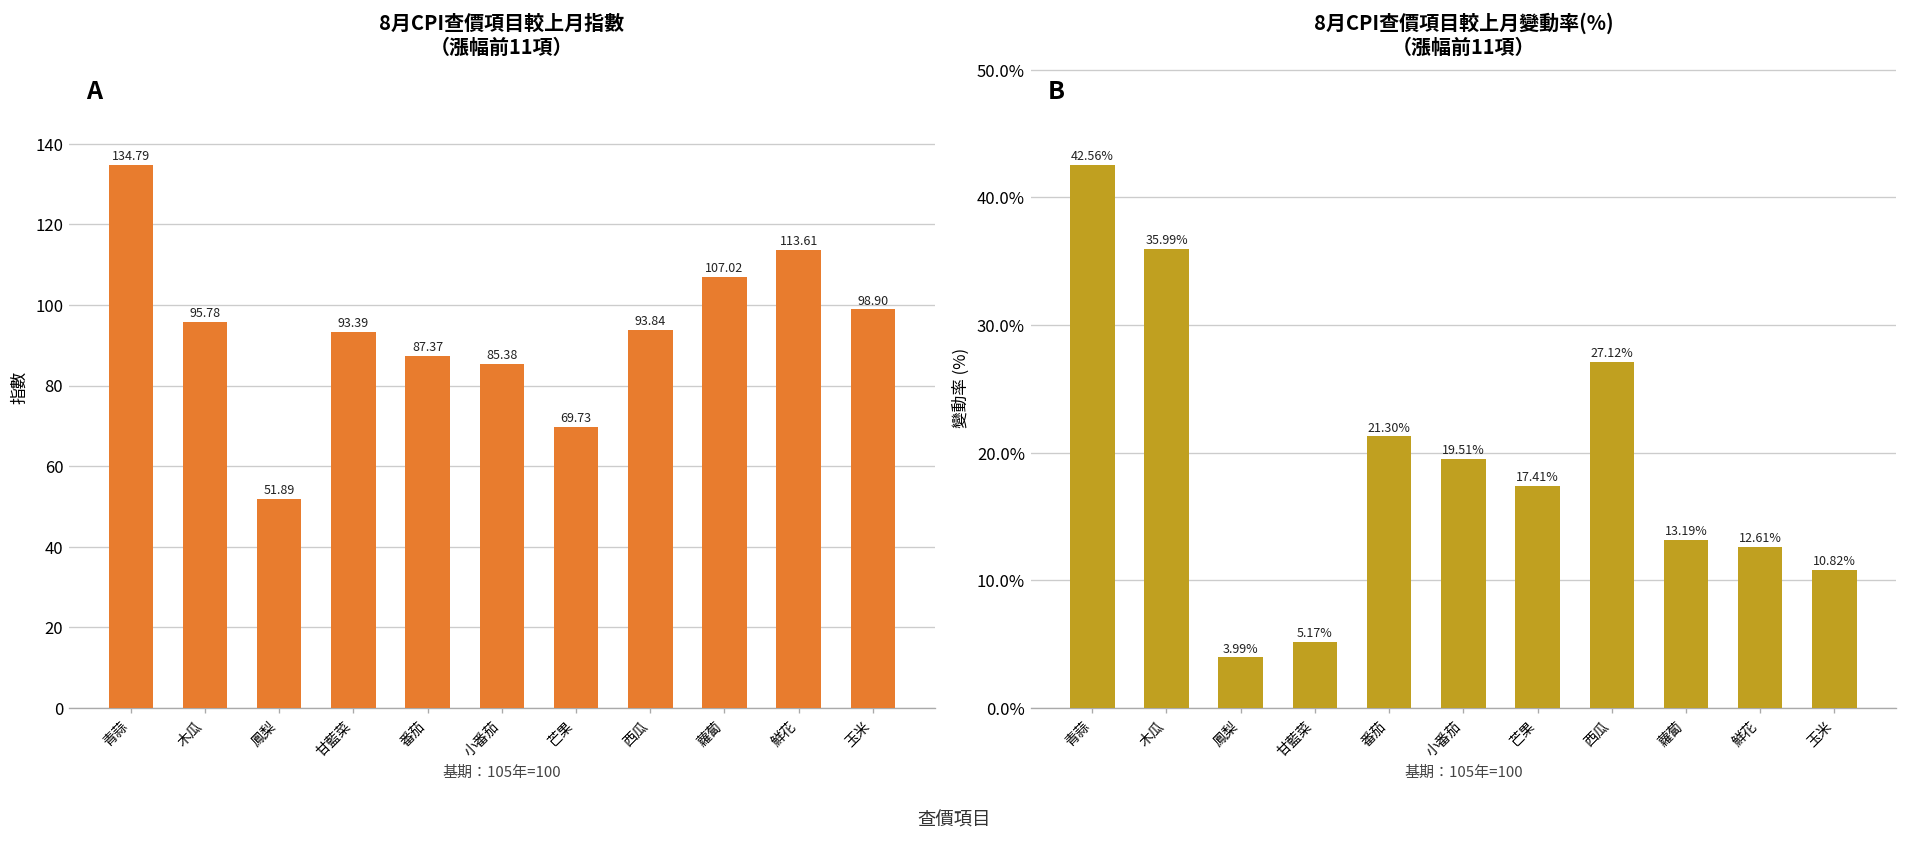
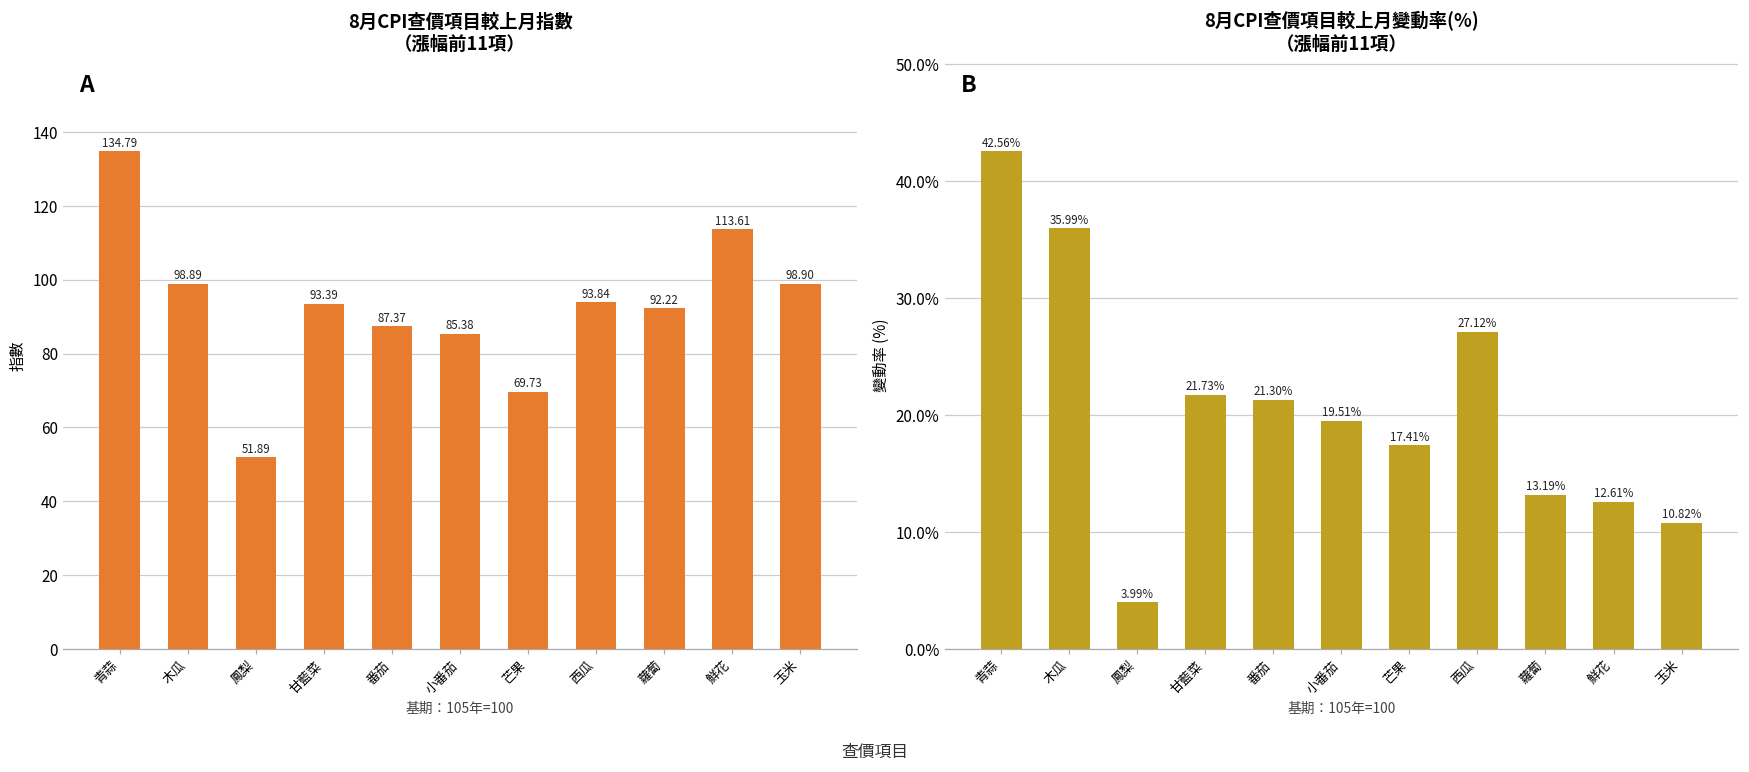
  {
    "8月CPI查價項目較上月指數 （漲幅前11項）": {
      "青蒜": "134.79",
-     "木瓜": "95.78",
+     "木瓜": "98.89",
      "鳳梨": "51.89",
      "甘藍菜": "93.39",
      "番茄": "87.37",
      "小番茄": "85.38",
      "芒果": "69.73",
      "西瓜": "93.84",
-     "蘿蔔": "107.02",
+     "蘿蔔": "92.22",
      "鮮花": "113.61",
      "玉米": "98.90"
    },
    "8月CPI查價項目較上月變動率(%) （漲幅前11項）": {
      "青蒜": "42.56%",
      "木瓜": "35.99%",
      "鳳梨": "3.99%",
-     "甘藍菜": "5.17%",
+     "甘藍菜": "21.73%",
      "番茄": "21.30%",
      "小番茄": "19.51%",
      "芒果": "17.41%",
      "西瓜": "27.12%",
      "蘿蔔": "13.19%",
      "鮮花": "12.61%",
      "玉米": "10.82%"
    }
  }
